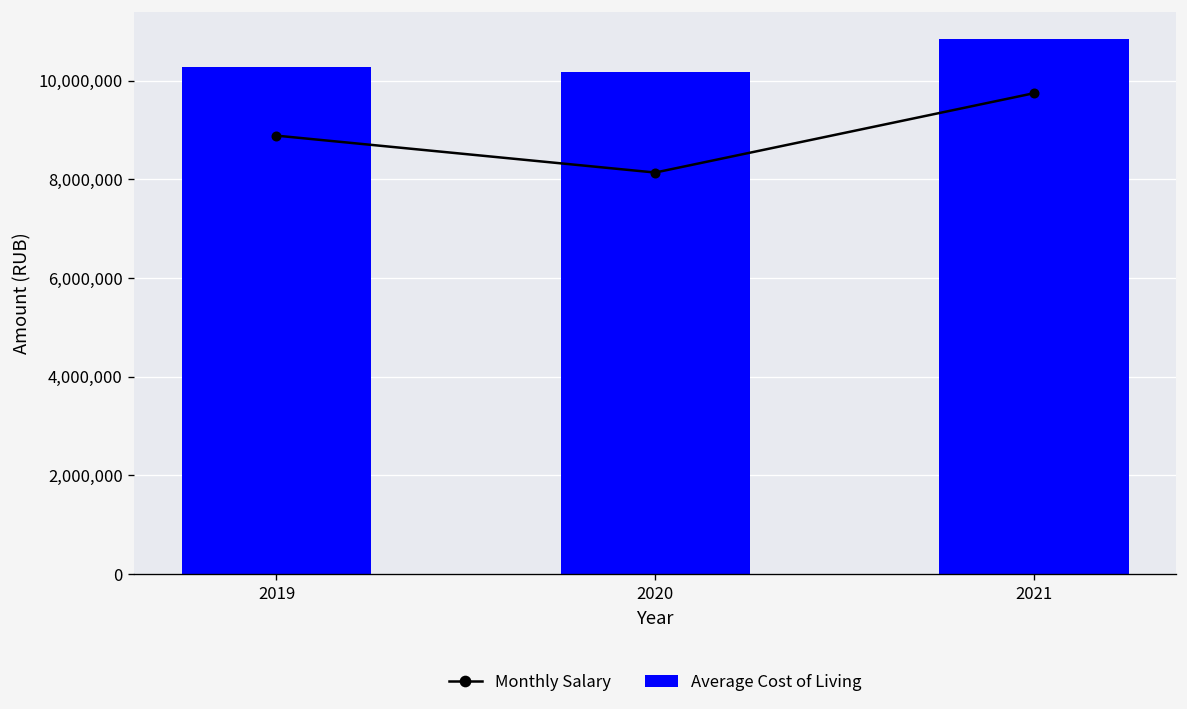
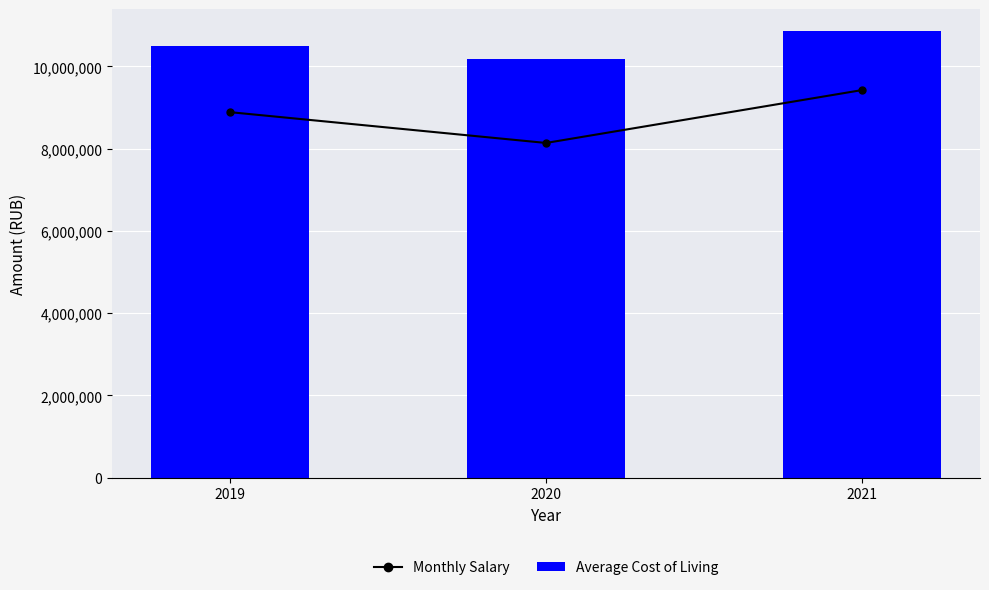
  {
    "Average Cost of Living": {
-     "2019": "10,300,000",
+     "2019": "10,500,000",
      "2020": "10,200,000",
      "2021": "10,900,000"
    },
    "Monthly Salary": {
      "2019": "8,900,000",
      "2020": "8,100,000",
-     "2021": "9,700,000"
+     "2021": "9,400,000"
    }
  }
